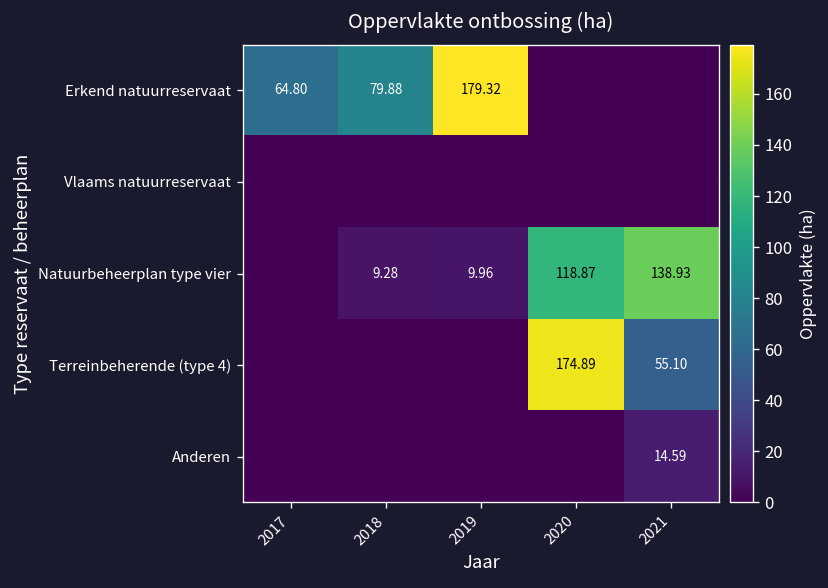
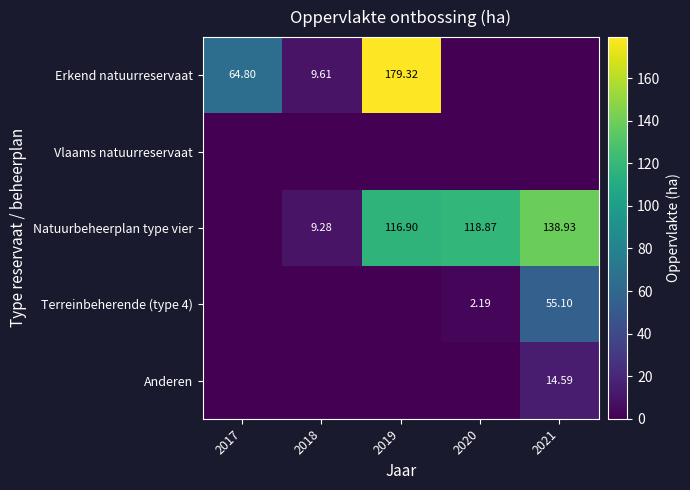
  {
    "Erkend natuurreservaat": {
      "2017": 64.80,
-     "2018": 79.88,
+     "2018": 9.61,
      "2019": 179.32
    },
    "Natuurbeheerplan type vier": {
      "2018": 9.28,
-     "2019": 9.96,
+     "2019": 116.90,
      "2020": 118.87,
      "2021": 138.93
    },
    "Terreinbeherende (type 4)": {
-     "2020": 174.89,
+     "2020": 2.19,
      "2021": 55.10
    },
    "Anderen": {
      "2021": 14.59
    }
  }
